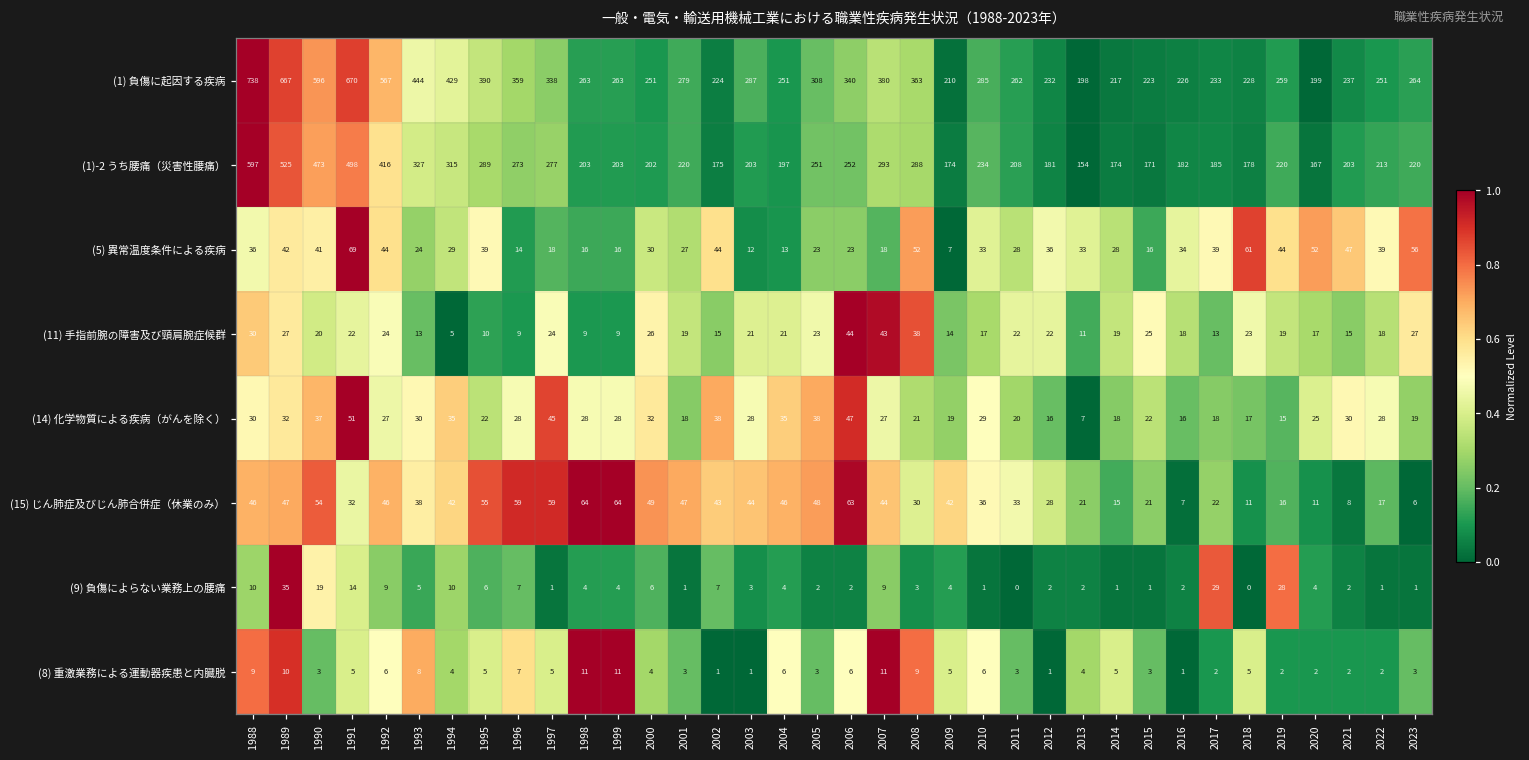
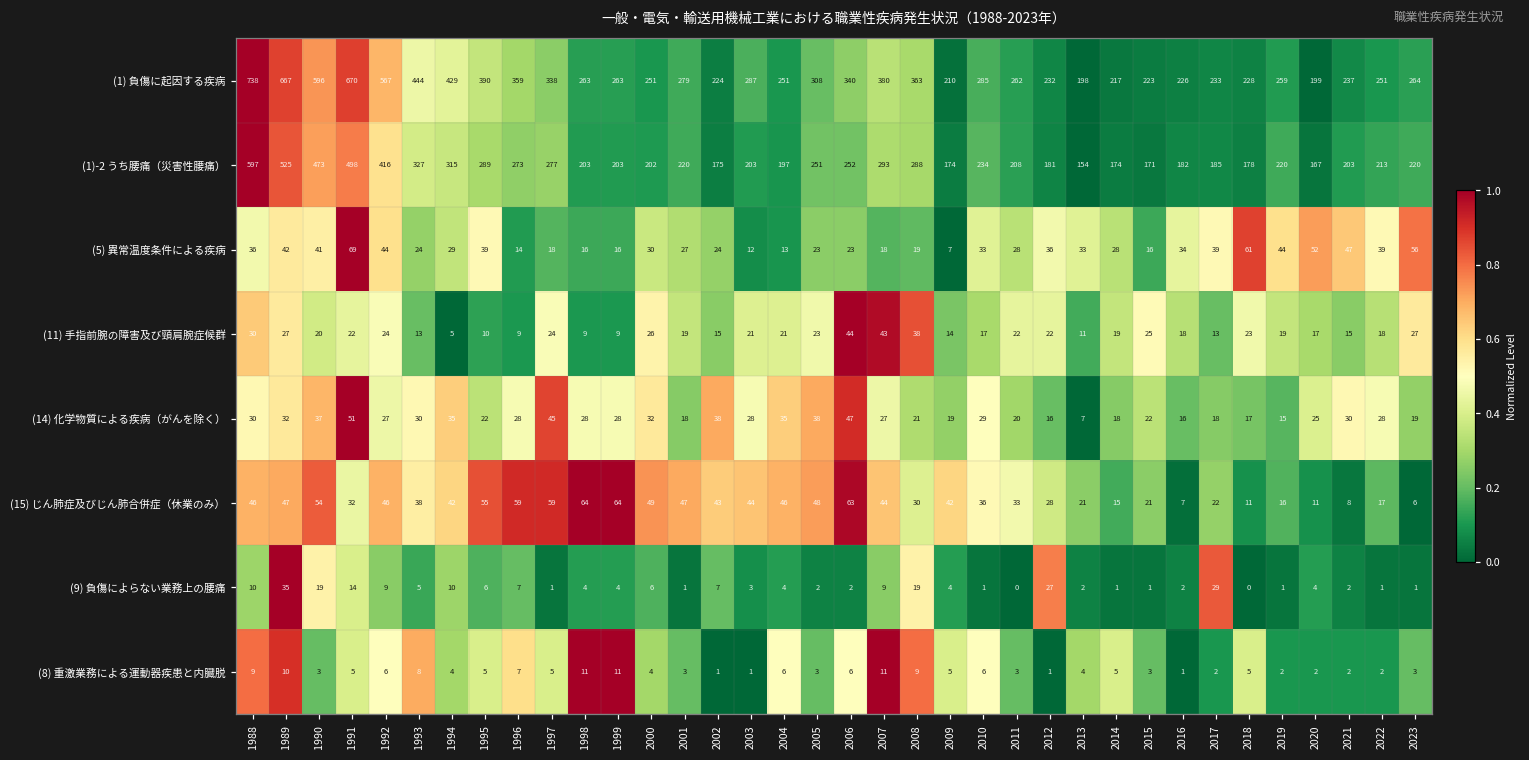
  {
    "(5) 異常温度条件による疾病": {
      "1988": 36,
      "1989": 42,
      "1990": 41,
      "1991": 69,
      "1992": 44,
      "1993": 24,
      "1994": 29,
      "1995": 39,
      "1996": 14,
      "1997": 18,
      "1998": 16,
      "1999": 16,
      "2000": 30,
      "2001": 27,
-     "2002": 44,
+     "2002": 24,
      "2003": 12,
      "2004": 13,
      "2005": 23,
      "2006": 23,
      "2007": 18,
-     "2008": 52,
+     "2008": 19,
      "2009": 7,
      "2010": 33,
      "2011": 28,
      "2012": 36,
      "2013": 33,
      "2014": 28,
      "2015": 16,
      "2016": 34,
      "2017": 39,
      "2018": 61,
      "2019": 44,
      "2020": 52,
      "2021": 47,
      "2022": 39,
      "2023": 56
    },
    "(9) 負傷によらない業務上の腰痛": {
      "1988": 10,
      "1989": 35,
      "1990": 19,
      "1991": 14,
      "1992": 9,
      "1993": 5,
      "1994": 10,
      "1995": 6,
      "1996": 7,
      "1997": 1,
      "1998": 4,
      "1999": 4,
      "2000": 6,
      "2001": 1,
      "2002": 7,
      "2003": 3,
      "2004": 4,
      "2005": 2,
      "2006": 2,
      "2007": 9,
-     "2008": 3,
+     "2008": 19,
      "2009": 4,
      "2010": 1,
      "2011": 0,
-     "2012": 2,
+     "2012": 27,
      "2013": 2,
      "2014": 1,
      "2015": 1,
      "2016": 2,
      "2017": 29,
      "2018": 0,
-     "2019": 28,
+     "2019": 1,
      "2020": 4,
      "2021": 2,
      "2022": 1,
      "2023": 1
    }
  }
